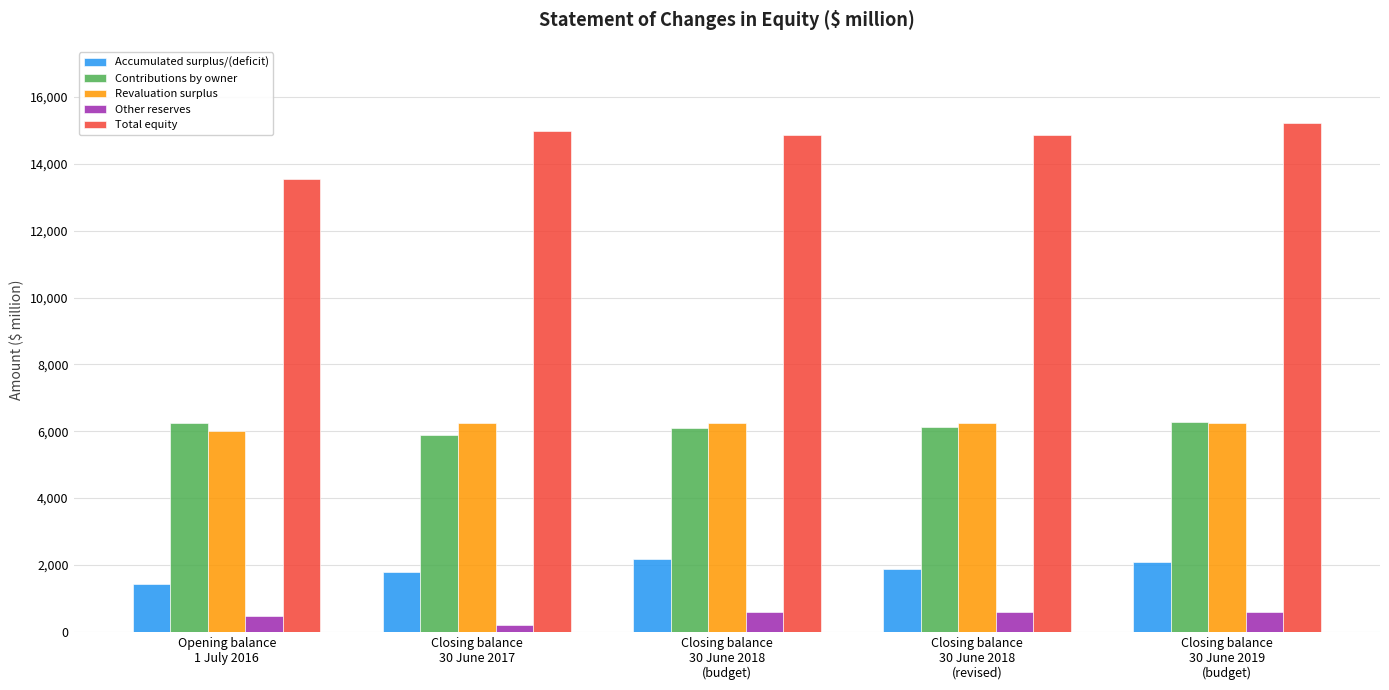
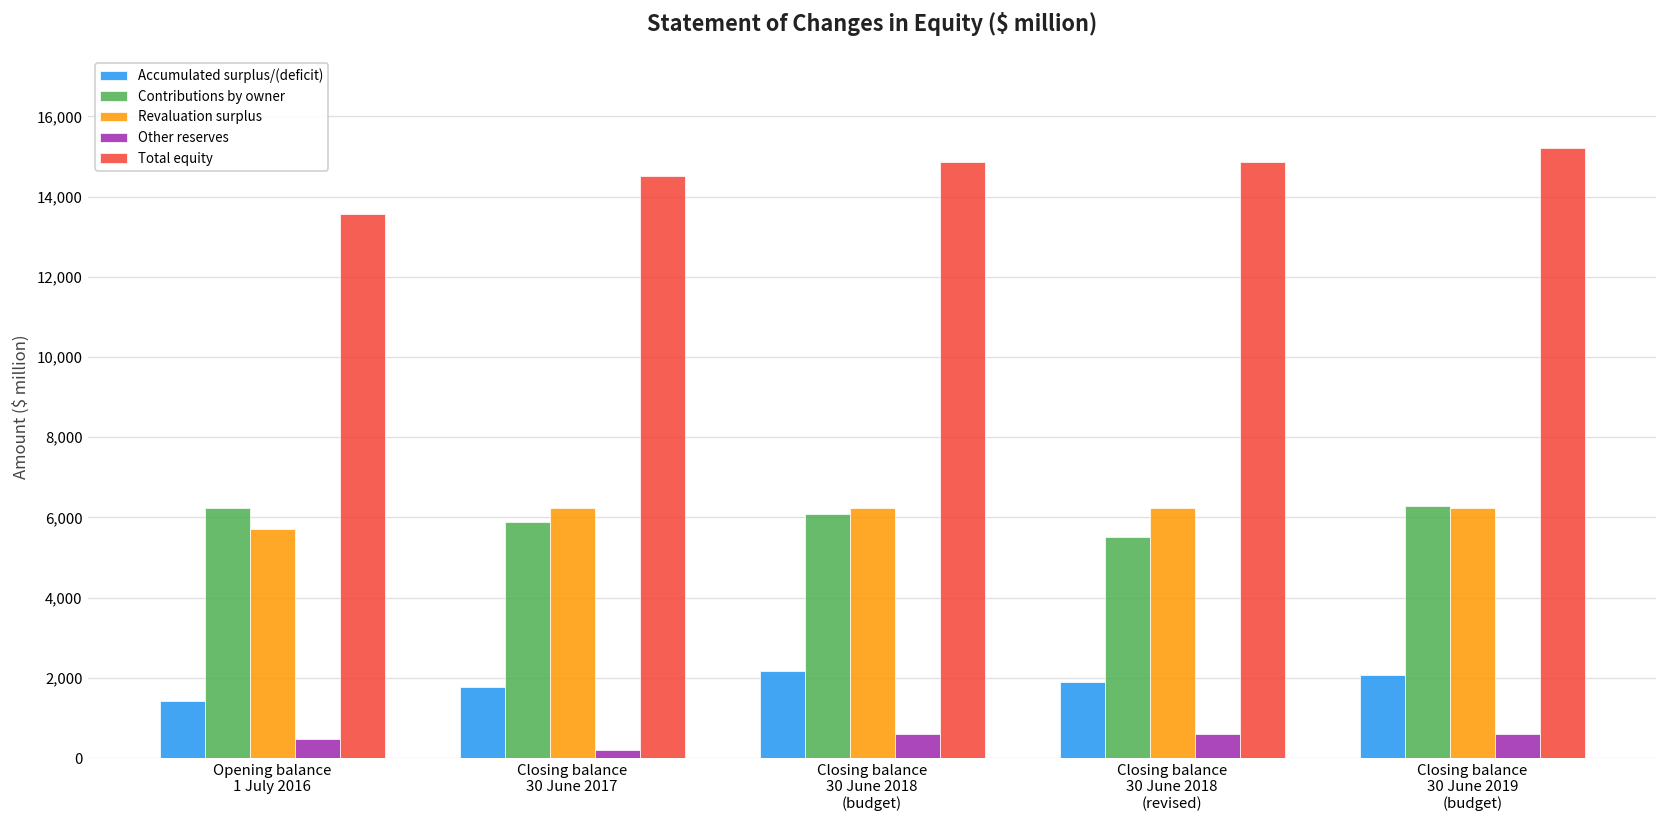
  {
    "Accumulated surplus/(deficit)": {
      "Opening balance 1 July 2016": "1,400",
      "Closing balance 30 June 2017": "1,800",
      "Closing balance 30 June 2018 (budget)": "2,200",
      "Closing balance 30 June 2018 (revised)": "1,900",
      "Closing balance 30 June 2019 (budget)": "2,100"
    },
    "Contributions by owner": {
      "Opening balance 1 July 2016": "6,200",
      "Closing balance 30 June 2017": "5,900",
      "Closing balance 30 June 2018 (budget)": "6,100",
-     "Closing balance 30 June 2018 (revised)": "6,100",
+     "Closing balance 30 June 2018 (revised)": "5,500",
      "Closing balance 30 June 2019 (budget)": "6,300"
    },
    "Revaluation surplus": {
-     "Opening balance 1 July 2016": "6,000",
+     "Opening balance 1 July 2016": "5,700",
      "Closing balance 30 June 2017": "6,200",
      "Closing balance 30 June 2018 (budget)": "6,200",
      "Closing balance 30 June 2018 (revised)": "6,200",
      "Closing balance 30 June 2019 (budget)": "6,200"
    },
    "Other reserves": {
      "Opening balance 1 July 2016": "500",
      "Closing balance 30 June 2017": "200",
      "Closing balance 30 June 2018 (budget)": "600",
      "Closing balance 30 June 2018 (revised)": "600",
      "Closing balance 30 June 2019 (budget)": "600"
    },
    "Total equity": {
      "Opening balance 1 July 2016": "13,600",
-     "Closing balance 30 June 2017": "15,000",
+     "Closing balance 30 June 2017": "14,500",
      "Closing balance 30 June 2018 (budget)": "14,800",
      "Closing balance 30 June 2018 (revised)": "14,900",
      "Closing balance 30 June 2019 (budget)": "15,200"
    }
  }
